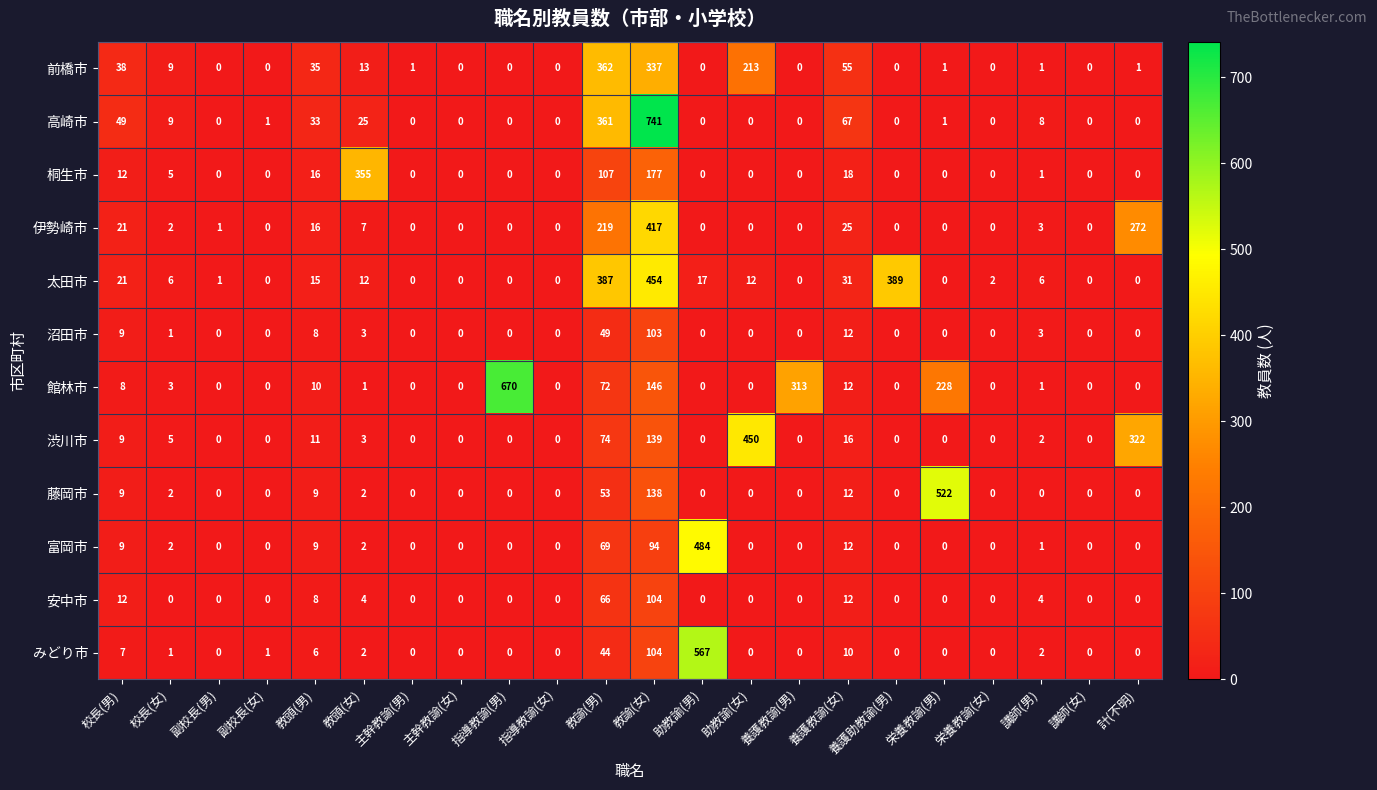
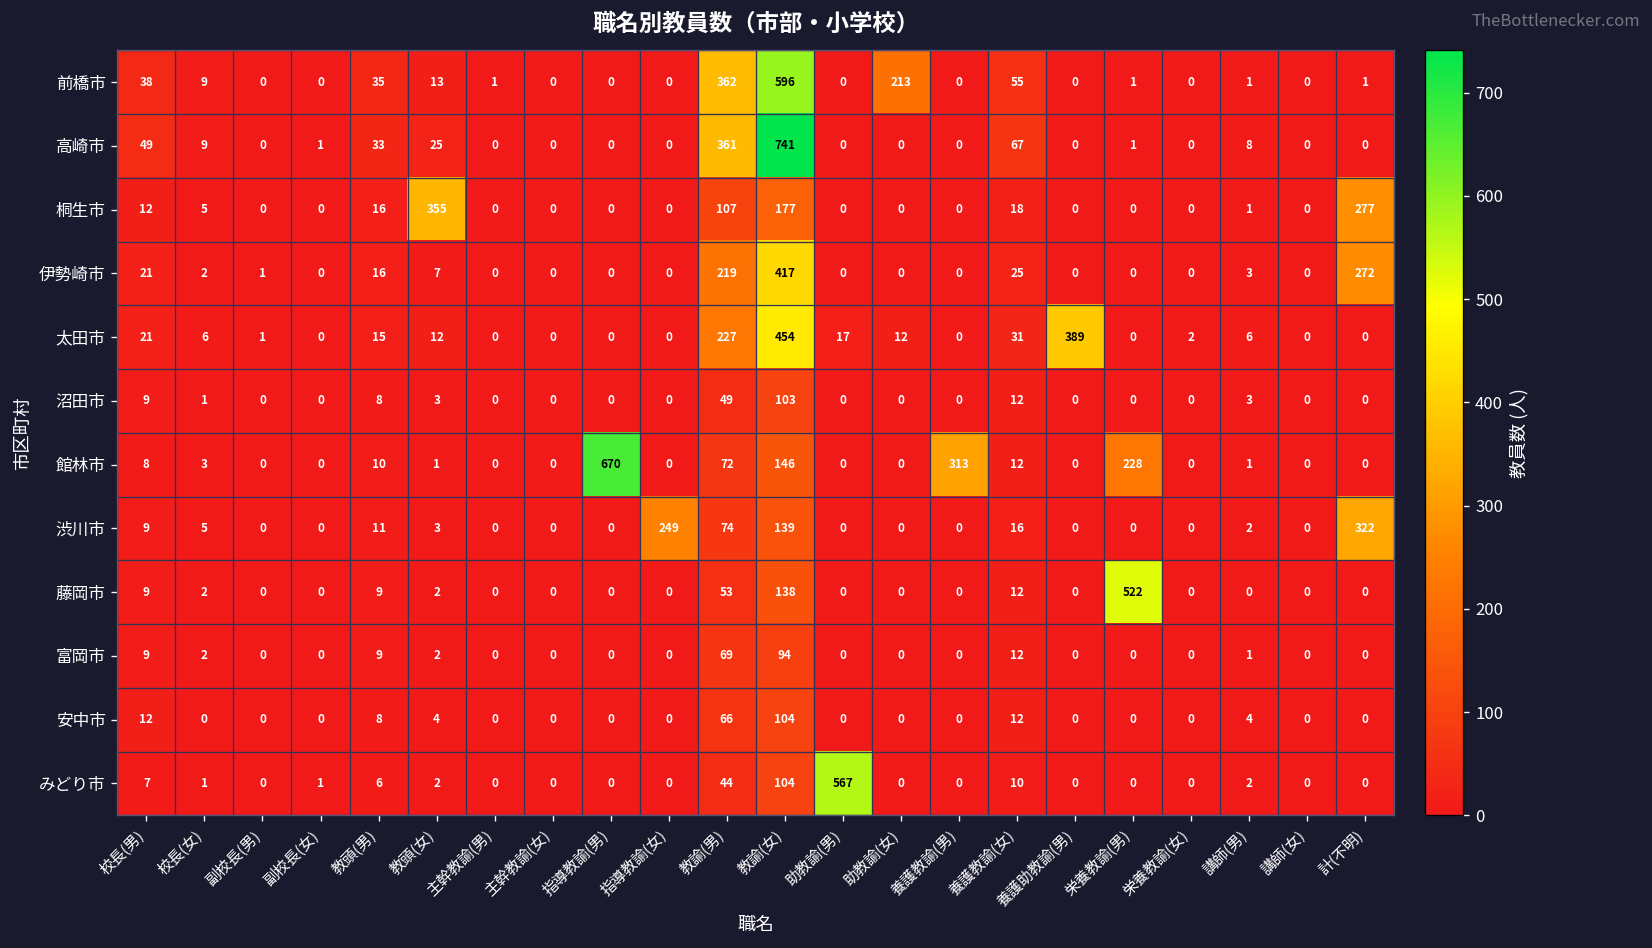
  {
    "前橋市": {
      "校長(男)": 38,
      "校長(女)": 9,
      "副校長(男)": 0,
      "副校長(女)": 0,
      "教頭(男)": 35,
      "教頭(女)": 13,
      "主幹教諭(男)": 1,
      "主幹教諭(女)": 0,
      "指導教諭(男)": 0,
      "指導教諭(女)": 0,
      "教諭(男)": 362,
-     "教諭(女)": 337,
+     "教諭(女)": 596,
      "助教諭(男)": 0,
      "助教諭(女)": 213,
      "養護教諭(男)": 0,
      "養護教諭(女)": 55,
      "養護助教諭(男)": 0,
      "栄養教諭(男)": 1,
      "栄養教諭(女)": 0,
      "講師(男)": 1,
      "講師(女)": 0,
      "計(不明)": 1
    },
    "桐生市": {
      "校長(男)": 12,
      "校長(女)": 5,
      "副校長(男)": 0,
      "副校長(女)": 0,
      "教頭(男)": 16,
      "教頭(女)": 355,
      "主幹教諭(男)": 0,
      "主幹教諭(女)": 0,
      "指導教諭(男)": 0,
      "指導教諭(女)": 0,
      "教諭(男)": 107,
      "教諭(女)": 177,
      "助教諭(男)": 0,
      "助教諭(女)": 0,
      "養護教諭(男)": 0,
      "養護教諭(女)": 18,
      "養護助教諭(男)": 0,
      "栄養教諭(男)": 0,
      "栄養教諭(女)": 0,
      "講師(男)": 1,
      "講師(女)": 0,
-     "計(不明)": 0
+     "計(不明)": 277
    },
    "太田市": {
      "校長(男)": 21,
      "校長(女)": 6,
      "副校長(男)": 1,
      "副校長(女)": 0,
      "教頭(男)": 15,
      "教頭(女)": 12,
      "主幹教諭(男)": 0,
      "主幹教諭(女)": 0,
      "指導教諭(男)": 0,
      "指導教諭(女)": 0,
-     "教諭(男)": 387,
+     "教諭(男)": 227,
      "教諭(女)": 454,
      "助教諭(男)": 17,
      "助教諭(女)": 12,
      "養護教諭(男)": 0,
      "養護教諭(女)": 31,
      "養護助教諭(男)": 389,
      "栄養教諭(男)": 0,
      "栄養教諭(女)": 2,
      "講師(男)": 6,
      "講師(女)": 0,
      "計(不明)": 0
    },
    "渋川市": {
      "校長(男)": 9,
      "校長(女)": 5,
      "副校長(男)": 0,
      "副校長(女)": 0,
      "教頭(男)": 11,
      "教頭(女)": 3,
      "主幹教諭(男)": 0,
      "主幹教諭(女)": 0,
      "指導教諭(男)": 0,
-     "指導教諭(女)": 0,
+     "指導教諭(女)": 249,
      "教諭(男)": 74,
      "教諭(女)": 139,
      "助教諭(男)": 0,
-     "助教諭(女)": 450,
+     "助教諭(女)": 0,
      "養護教諭(男)": 0,
      "養護教諭(女)": 16,
      "養護助教諭(男)": 0,
      "栄養教諭(男)": 0,
      "栄養教諭(女)": 0,
      "講師(男)": 2,
      "講師(女)": 0,
      "計(不明)": 322
    },
    "富岡市": {
      "校長(男)": 9,
      "校長(女)": 2,
      "副校長(男)": 0,
      "副校長(女)": 0,
      "教頭(男)": 9,
      "教頭(女)": 2,
      "主幹教諭(男)": 0,
      "主幹教諭(女)": 0,
      "指導教諭(男)": 0,
      "指導教諭(女)": 0,
      "教諭(男)": 69,
      "教諭(女)": 94,
-     "助教諭(男)": 484,
+     "助教諭(男)": 0,
      "助教諭(女)": 0,
      "養護教諭(男)": 0,
      "養護教諭(女)": 12,
      "養護助教諭(男)": 0,
      "栄養教諭(男)": 0,
      "栄養教諭(女)": 0,
      "講師(男)": 1,
      "講師(女)": 0,
      "計(不明)": 0
    }
  }
